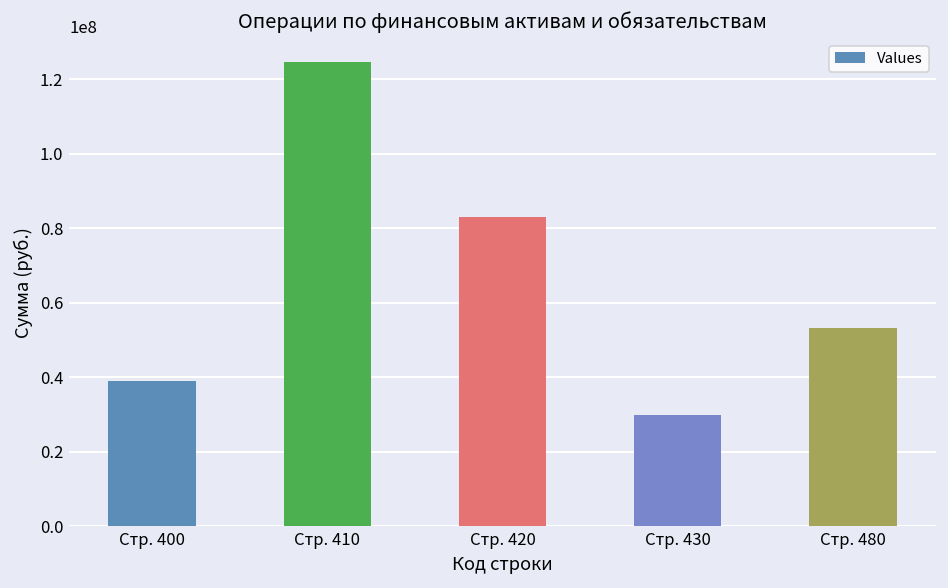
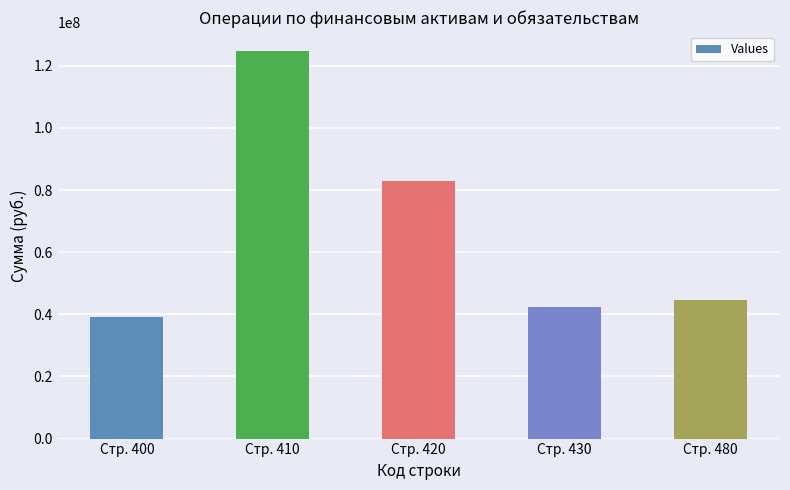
  {
    "Стр. 400": 39000000,
    "Стр. 410": 125000000,
    "Стр. 420": 83000000,
-   "Стр. 430": 30000000,
-   "Стр. 480": 53000000
+   "Стр. 430": 43000000,
+   "Стр. 480": 45000000
  }
